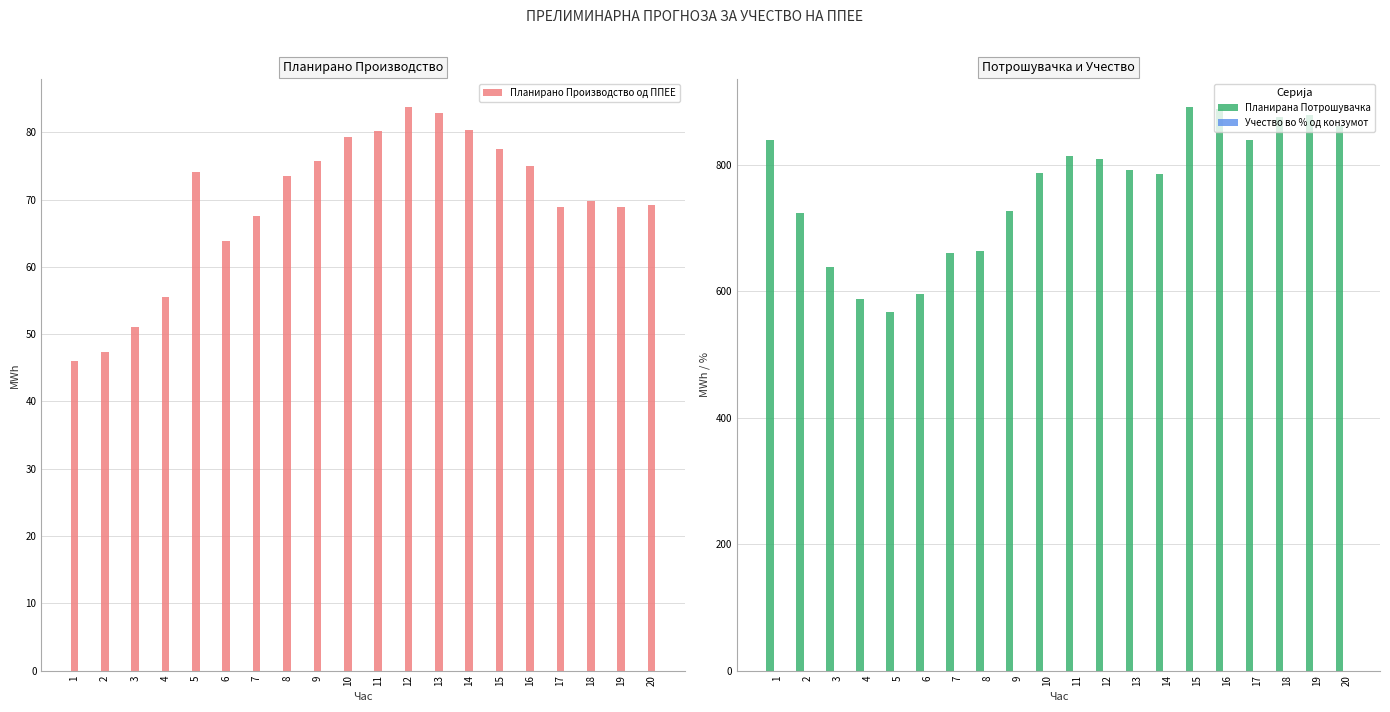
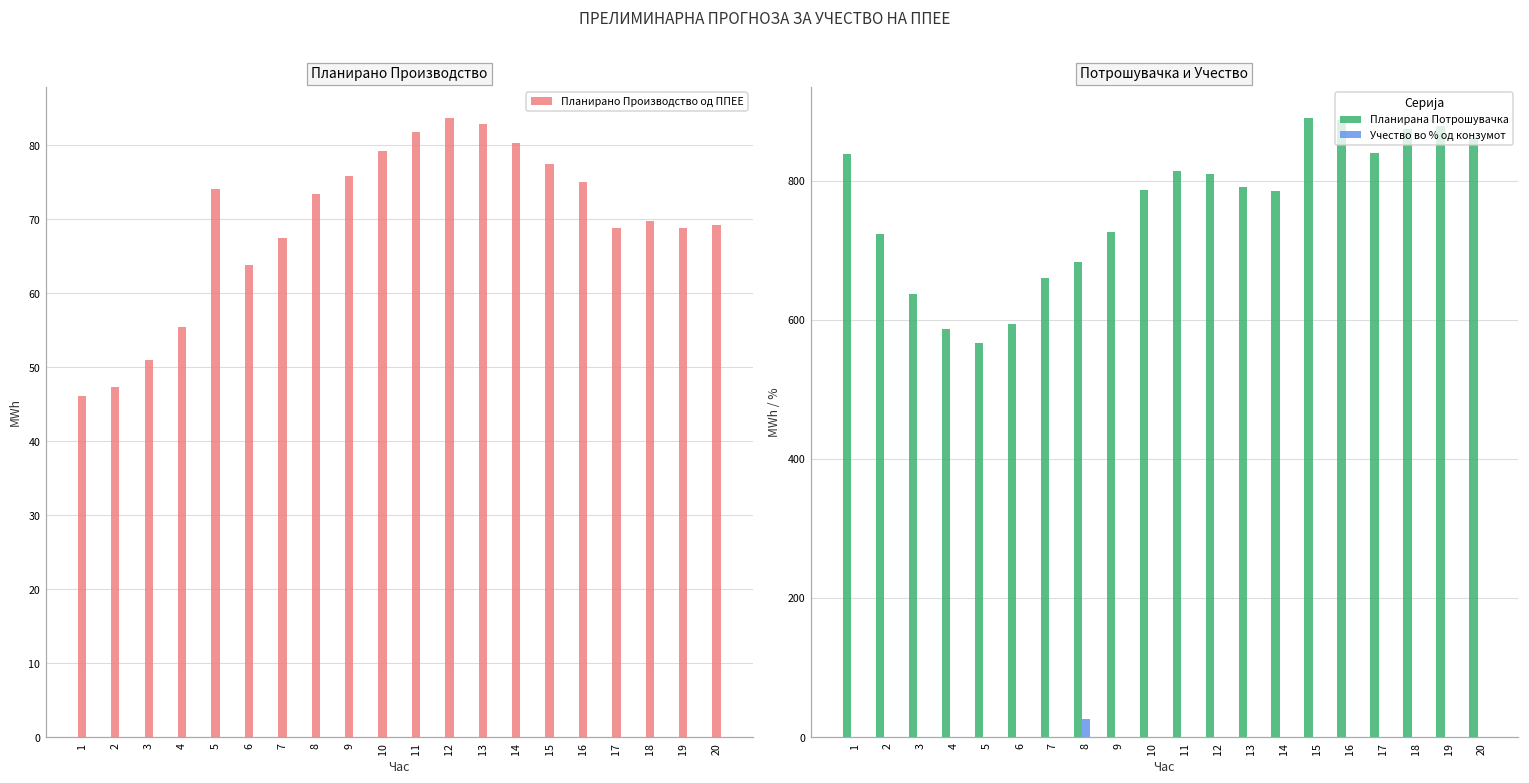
  {
    "Планирано Производство": {
      "1": 46,
      "2": 47,
      "3": 51,
      "4": 55,
      "5": 74,
      "6": 64,
      "7": 68,
      "8": 73,
      "9": 76,
      "10": 79,
-     "11": 80,
+     "11": 82,
      "12": 84,
      "13": 83,
      "14": 80,
      "15": 78,
      "16": 75,
      "17": 69,
      "18": 70,
      "19": 69,
      "20": 69
    },
    "Потрошувачка и Учество": {
      "Планирана Потрошувачка": {
        "1": 840,
        "2": 720,
        "3": 640,
        "4": 590,
        "5": 570,
        "6": 590,
        "7": 660,
-       "8": 660,
+       "8": 680,
        "9": 730,
        "10": 790,
        "11": 810,
        "12": 810,
        "13": 790,
        "14": 790,
        "15": 890,
        "17": 840
      },
      "Учество во % од конзумот": {
-       "8": 0
+       "8": 30
      }
    }
  }
